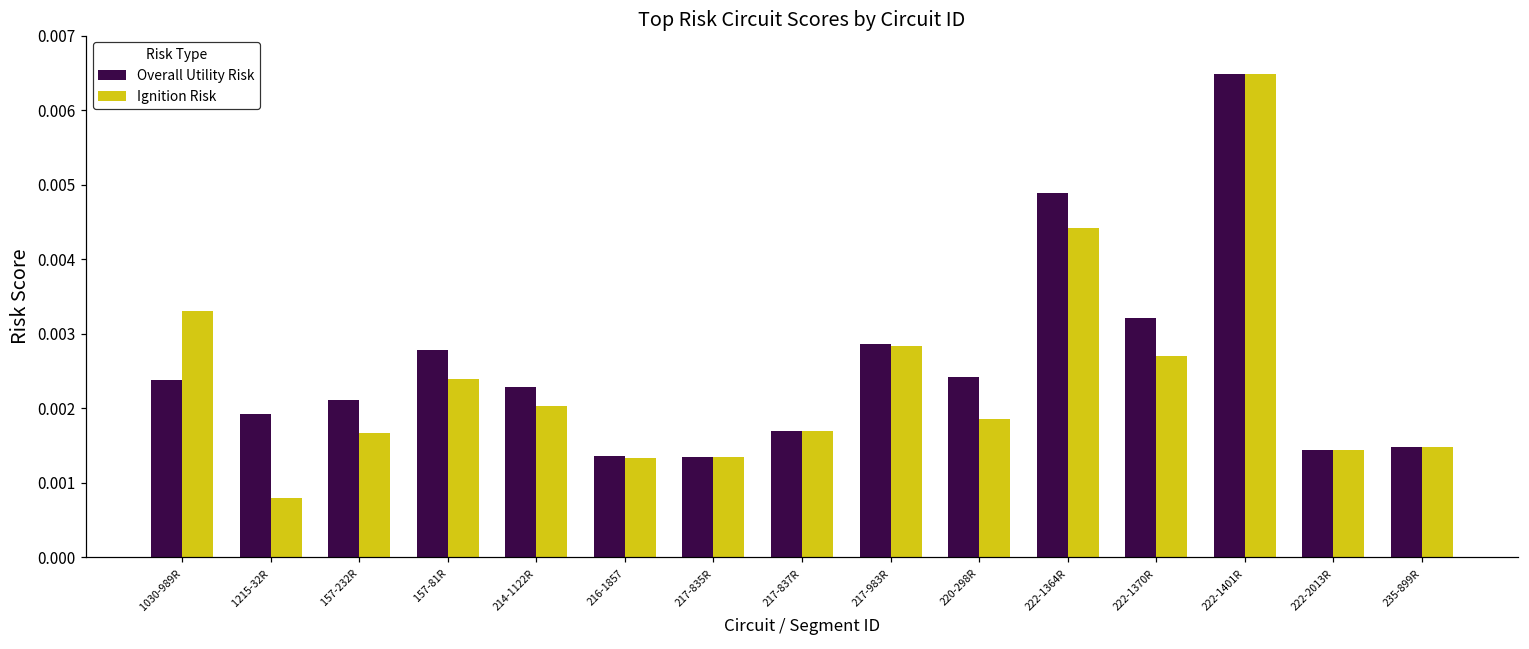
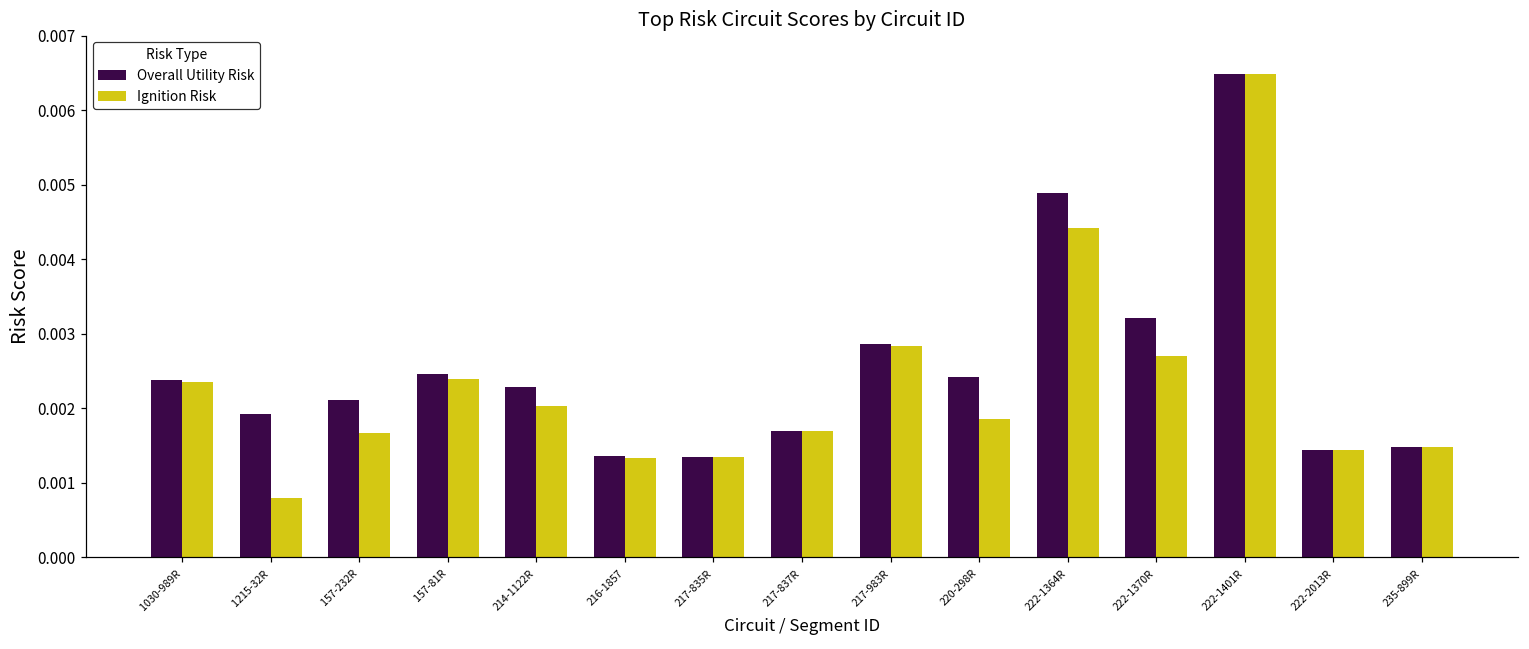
  {
    "Overall Utility Risk": {
      "1030-989R": 0.0024,
      "1215-32R": 0.0019,
      "157-232R": 0.0021,
-     "157-81R": 0.0028,
+     "157-81R": 0.0025,
      "214-1122R": 0.0023,
      "216-1857": 0.0014,
      "217-835R": 0.0013,
      "217-837R": 0.0017,
      "217-983R": 0.0029,
      "220-298R": 0.0024,
      "222-1364R": 0.0049,
      "222-1370R": 0.0032,
      "222-1401R": 0.0065,
      "222-2013R": 0.0014,
      "235-899R": 0.0015
    },
    "Ignition Risk": {
-     "1030-989R": 0.0033,
+     "1030-989R": 0.0024,
      "1215-32R": 0.0008,
      "157-232R": 0.0017,
      "157-81R": 0.0024,
      "214-1122R": 0.0020,
      "216-1857": 0.0013,
      "217-835R": 0.0013,
      "217-837R": 0.0017,
      "217-983R": 0.0028,
      "220-298R": 0.0019,
      "222-1364R": 0.0044,
      "222-1370R": 0.0027,
      "222-1401R": 0.0065,
      "222-2013R": 0.0014,
      "235-899R": 0.0015
    }
  }
